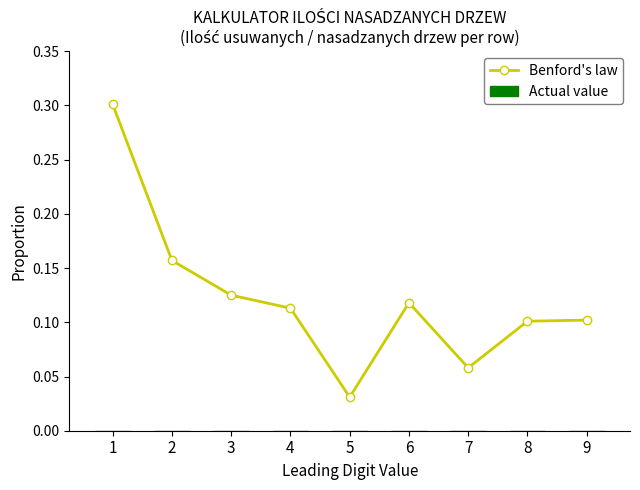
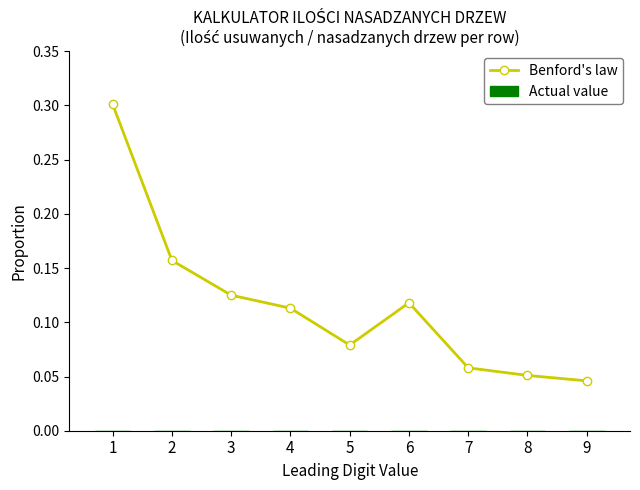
  {
    "Benford's law": {
      "1": 0.301,
      "2": 0.157,
      "3": 0.125,
      "4": 0.113,
-     "5": 0.031,
+     "5": 0.079,
      "6": 0.118,
      "7": 0.058,
-     "8": 0.101,
-     "9": 0.102
+     "8": 0.051,
+     "9": 0.046
    },
    "Actual value": {
      "1": 0.000,
      "2": 0.000,
      "3": 0.000,
      "4": 0.000,
      "5": 0.000,
      "6": 0.000,
      "7": 0.000,
      "8": 0.000,
      "9": 0.000
    }
  }
